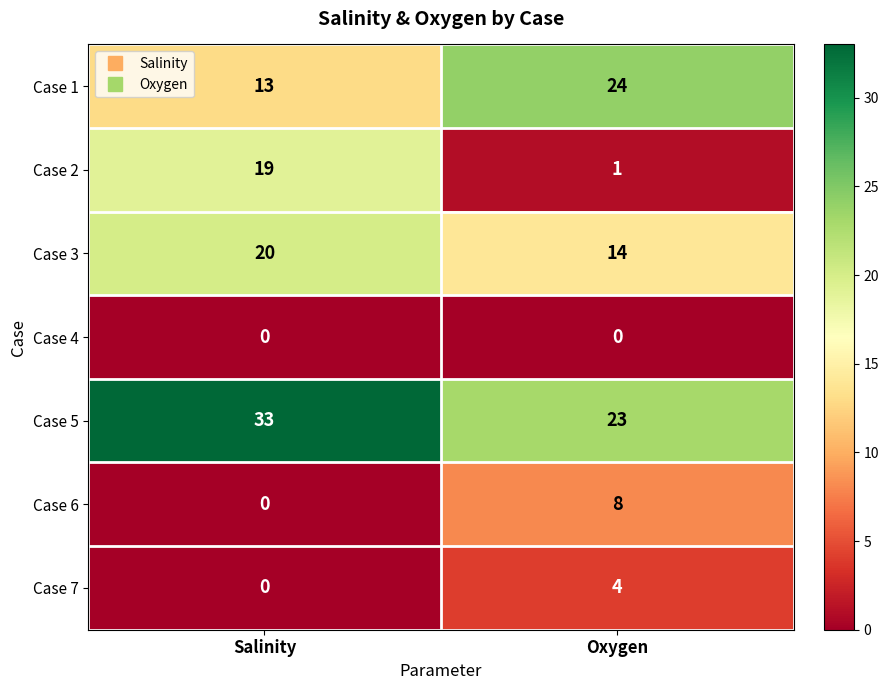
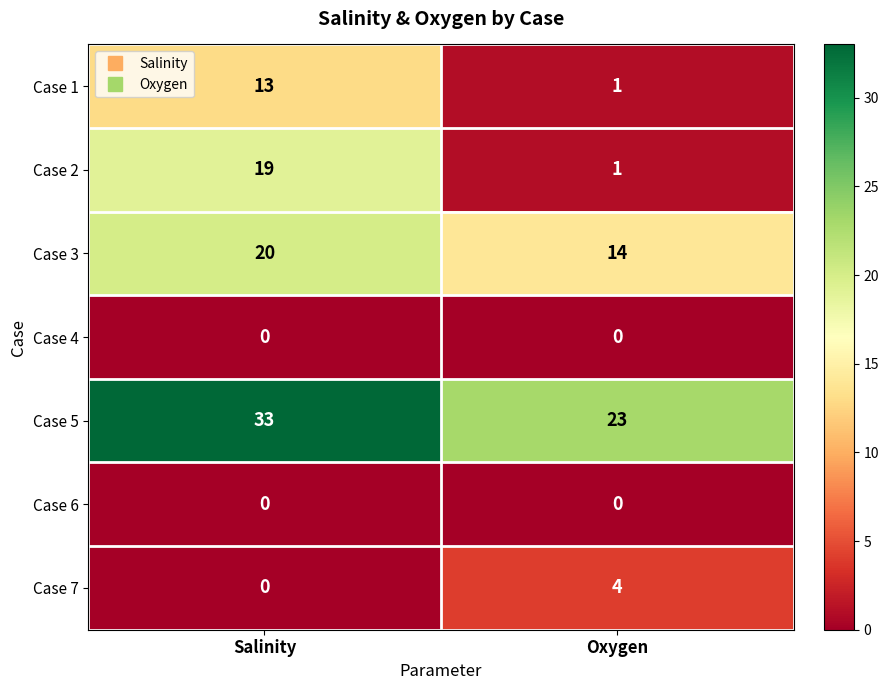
  {
    "Case 1": {
      "Salinity": 13,
-     "Oxygen": 24
+     "Oxygen": 1
    },
    "Case 2": {
      "Salinity": 19,
      "Oxygen": 1
    },
    "Case 3": {
      "Salinity": 20,
      "Oxygen": 14
    },
    "Case 4": {
      "Salinity": 0,
      "Oxygen": 0
    },
    "Case 5": {
      "Salinity": 33,
      "Oxygen": 23
    },
    "Case 6": {
      "Salinity": 0,
-     "Oxygen": 8
+     "Oxygen": 0
    },
    "Case 7": {
      "Salinity": 0,
      "Oxygen": 4
    }
  }
